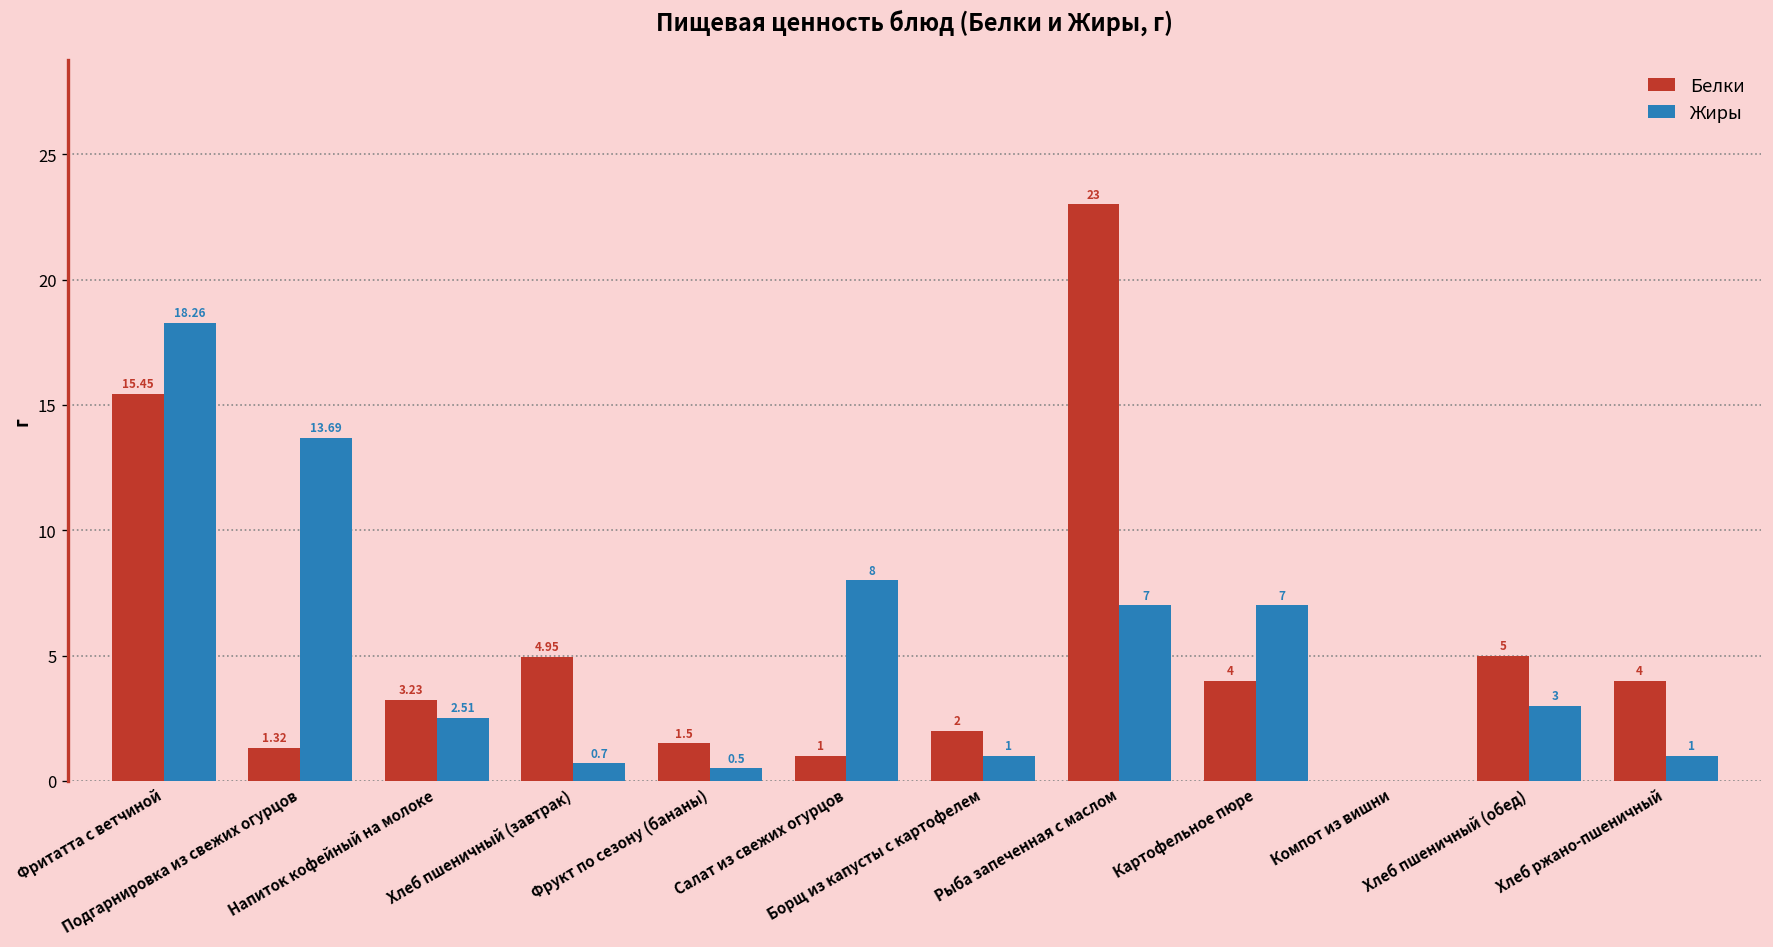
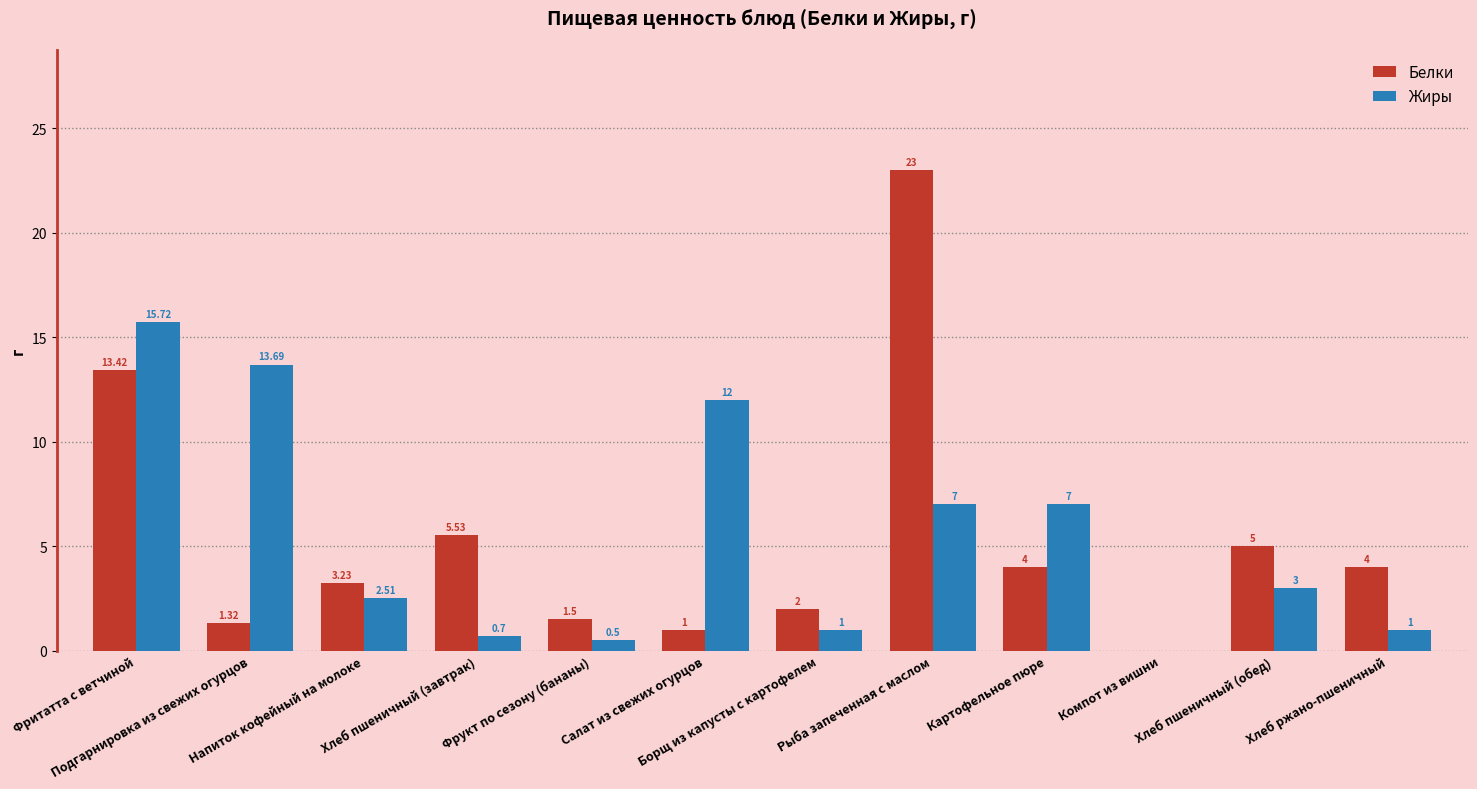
  {
    "Белки": {
-     "Фритатта с ветчиной": 15.45,
+     "Фритатта с ветчиной": 13.42,
      "Подгарнировка из свежих огурцов": 1.32,
      "Напиток кофейный на молоке": 3.23,
-     "Хлеб пшеничный (завтрак)": 4.95,
+     "Хлеб пшеничный (завтрак)": 5.53,
      "Фрукт по сезону (бананы)": 1.5,
      "Салат из свежих огурцов": 1,
      "Борщ из капусты с картофелем": 2,
      "Рыба запеченная с маслом": 23,
      "Картофельное пюре": 4,
      "Хлеб пшеничный (обед)": 5,
      "Хлеб ржано-пшеничный": 4
    },
    "Жиры": {
-     "Фритатта с ветчиной": 18.26,
+     "Фритатта с ветчиной": 15.72,
      "Подгарнировка из свежих огурцов": 13.69,
      "Напиток кофейный на молоке": 2.51,
      "Хлеб пшеничный (завтрак)": 0.7,
      "Фрукт по сезону (бананы)": 0.5,
-     "Салат из свежих огурцов": 8,
+     "Салат из свежих огурцов": 12,
      "Борщ из капусты с картофелем": 1,
      "Рыба запеченная с маслом": 7,
      "Картофельное пюре": 7,
      "Хлеб пшеничный (обед)": 3,
      "Хлеб ржано-пшеничный": 1
    }
  }
